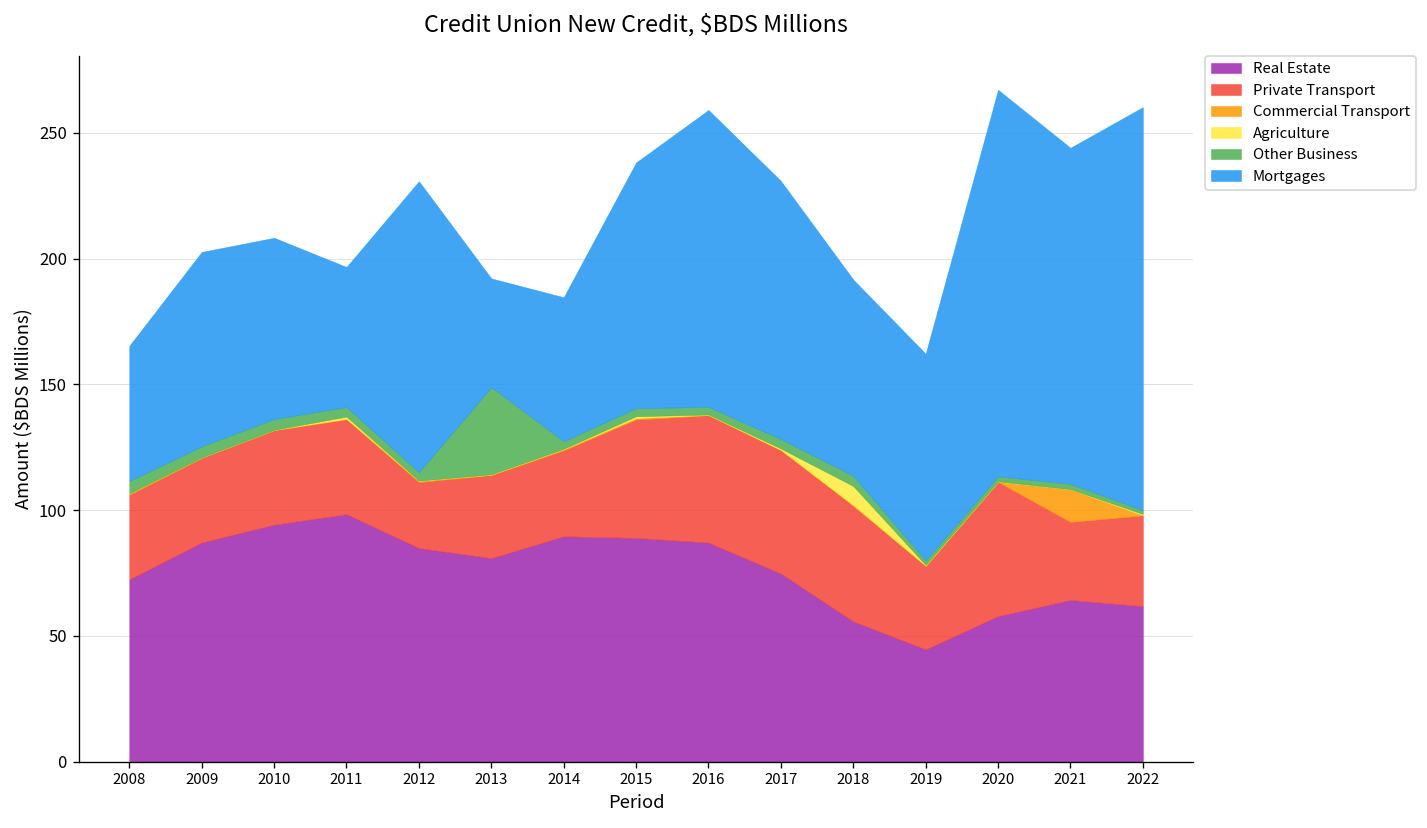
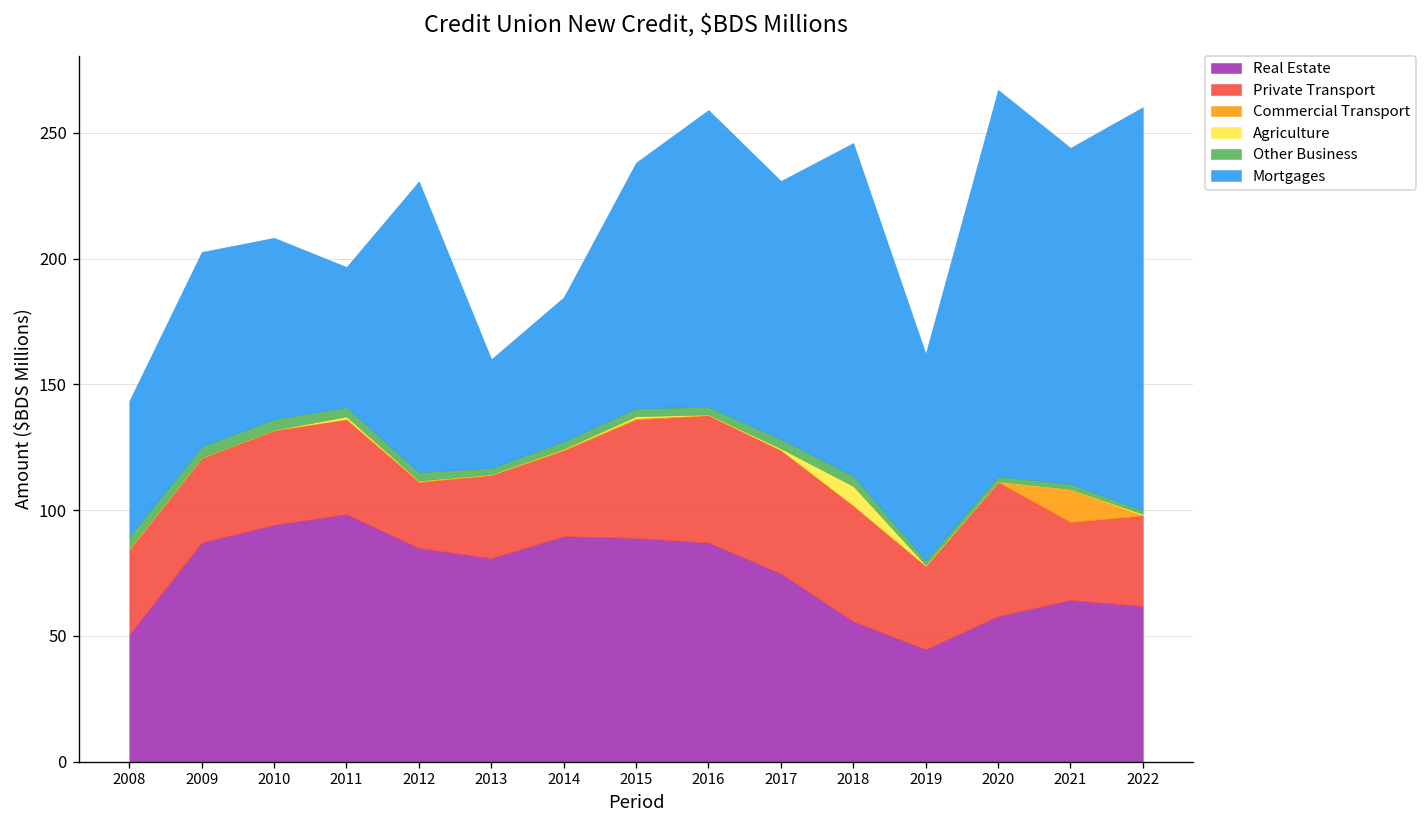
  {
    "Real Estate": {
-     "2008": 72,
+     "2008": 51,
      "2009": 87,
      "2010": 94,
      "2011": 98,
      "2012": 85,
      "2013": 81,
      "2014": 90,
      "2015": 89,
      "2016": 87,
      "2017": 75,
      "2018": 56,
      "2019": 45,
      "2020": 58,
      "2021": 64,
      "2022": 62
    },
    "Private Transport": {
      "2021": 31
    },
    "Agriculture": {
      "2018": 8
    },
    "Other Business": {
      "2008": 5,
      "2009": 4,
      "2010": 4,
      "2011": 4,
      "2012": 3,
-     "2013": 35,
+     "2013": 3,
      "2014": 3,
      "2015": 3,
      "2016": 3,
      "2017": 4,
      "2018": 4,
      "2019": 2,
      "2020": 2,
      "2021": 2,
      "2022": 2
    },
    "Mortgages": {
      "2008": 54,
      "2009": 77,
      "2010": 72,
      "2011": 56,
      "2012": 116,
      "2013": 43,
      "2014": 57,
      "2015": 98,
      "2016": 118,
      "2017": 103,
-     "2018": 78,
+     "2018": 132,
      "2019": 82,
      "2020": 154,
      "2021": 134,
      "2022": 160
    }
  }
